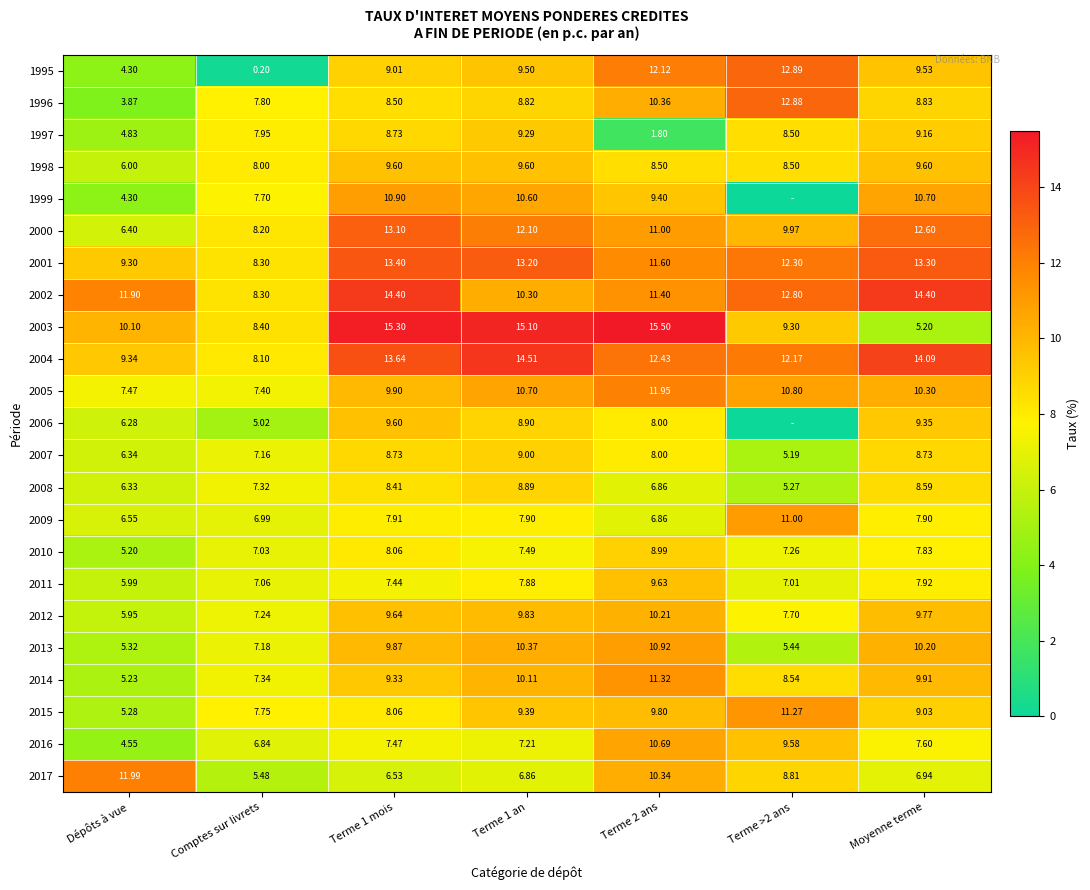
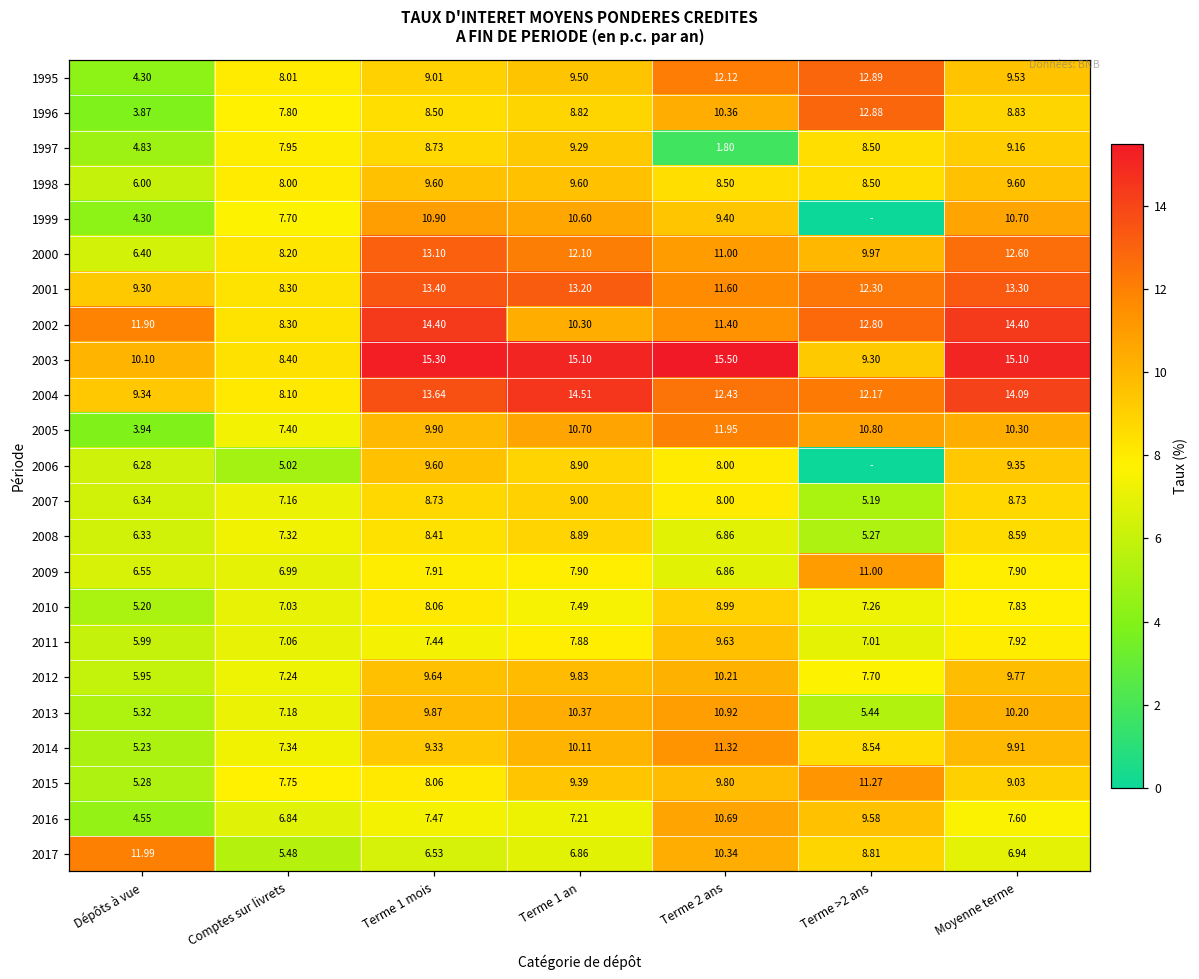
  {
    "1995": {
      "Dépôts à vue": 4.30,
-     "Comptes sur livrets": 0.20,
+     "Comptes sur livrets": 8.01,
      "Terme 1 mois": 9.01,
      "Terme 1 an": 9.50,
      "Terme 2 ans": 12.12,
      "Terme >2 ans": 12.89
    },
    "1996": {
      "Dépôts à vue": 3.87,
      "Comptes sur livrets": 7.80,
      "Terme 1 mois": 8.50,
      "Terme 1 an": 8.82,
      "Terme 2 ans": 10.36,
      "Terme >2 ans": 12.88,
      "Moyenne terme": 8.83
    },
    "1997": {
      "Dépôts à vue": 4.83,
      "Comptes sur livrets": 7.95,
      "Terme 1 mois": 8.73,
      "Terme 1 an": 9.29,
      "Terme 2 ans": 1.80,
      "Terme >2 ans": 8.50,
      "Moyenne terme": 9.16
    },
    "1998": {
      "Dépôts à vue": 6.00,
      "Comptes sur livrets": 8.00,
      "Terme 1 mois": 9.60,
      "Terme 1 an": 9.60,
      "Terme 2 ans": 8.50,
      "Terme >2 ans": 8.50,
      "Moyenne terme": 9.60
    },
    "1999": {
      "Dépôts à vue": 4.30,
      "Comptes sur livrets": 7.70,
      "Terme 1 mois": 10.90,
      "Terme 1 an": 10.60,
      "Terme 2 ans": 9.40,
      "Moyenne terme": 10.70
    },
    "2000": {
      "Dépôts à vue": 6.40,
      "Comptes sur livrets": 8.20,
      "Terme 1 mois": 13.10,
      "Terme 1 an": 12.10,
      "Terme 2 ans": 11.00,
      "Terme >2 ans": 9.97,
      "Moyenne terme": 12.60
    },
    "2001": {
      "Dépôts à vue": 9.30,
      "Comptes sur livrets": 8.30,
      "Terme 1 mois": 13.40,
      "Terme 1 an": 13.20,
      "Terme 2 ans": 11.60,
      "Terme >2 ans": 12.30,
      "Moyenne terme": 13.30
    },
    "2002": {
      "Dépôts à vue": 11.90,
      "Comptes sur livrets": 8.30,
      "Terme 1 mois": 14.40,
      "Terme 1 an": 10.30,
      "Terme 2 ans": 11.40,
      "Terme >2 ans": 12.80,
      "Moyenne terme": 14.40
    },
    "2003": {
      "Dépôts à vue": 10.10,
      "Comptes sur livrets": 8.40,
      "Terme 1 mois": 15.30,
      "Terme 1 an": 15.10,
      "Terme 2 ans": 15.50,
      "Terme >2 ans": 9.30,
-     "Moyenne terme": 5.20
+     "Moyenne terme": 15.10
    },
    "2004": {
      "Dépôts à vue": 9.34,
      "Comptes sur livrets": 8.10,
      "Terme 1 mois": 13.64,
      "Terme 1 an": 14.51,
      "Terme 2 ans": 12.43,
      "Terme >2 ans": 12.17,
      "Moyenne terme": 14.09
    },
    "2005": {
-     "Dépôts à vue": 7.47,
+     "Dépôts à vue": 3.94,
      "Comptes sur livrets": 7.40,
      "Terme 1 mois": 9.90,
      "Terme 1 an": 10.70,
      "Terme 2 ans": 11.95,
      "Terme >2 ans": 10.80,
      "Moyenne terme": 10.30
    },
    "2006": {
      "Dépôts à vue": 6.28,
      "Comptes sur livrets": 5.02,
      "Terme 1 mois": 9.60,
      "Terme 1 an": 8.90,
      "Terme 2 ans": 8.00,
      "Moyenne terme": 9.35
    },
    "2007": {
      "Dépôts à vue": 6.34,
      "Comptes sur livrets": 7.16,
      "Terme 1 mois": 8.73,
      "Terme 1 an": 9.00,
      "Terme 2 ans": 8.00,
      "Terme >2 ans": 5.19,
      "Moyenne terme": 8.73
    },
    "2008": {
      "Dépôts à vue": 6.33,
      "Comptes sur livrets": 7.32,
      "Terme 1 mois": 8.41,
      "Terme 1 an": 8.89,
      "Terme 2 ans": 6.86,
      "Terme >2 ans": 5.27,
      "Moyenne terme": 8.59
    },
    "2009": {
      "Dépôts à vue": 6.55,
      "Comptes sur livrets": 6.99,
      "Terme 1 mois": 7.91,
      "Terme 1 an": 7.90,
      "Terme 2 ans": 6.86,
      "Terme >2 ans": 11.00,
      "Moyenne terme": 7.90
    },
    "2010": {
      "Dépôts à vue": 5.20,
      "Comptes sur livrets": 7.03,
      "Terme 1 mois": 8.06,
      "Terme 1 an": 7.49,
      "Terme 2 ans": 8.99,
      "Terme >2 ans": 7.26,
      "Moyenne terme": 7.83
    },
    "2011": {
      "Dépôts à vue": 5.99,
      "Comptes sur livrets": 7.06,
      "Terme 1 mois": 7.44,
      "Terme 1 an": 7.88,
      "Terme 2 ans": 9.63,
      "Terme >2 ans": 7.01,
      "Moyenne terme": 7.92
    },
    "2012": {
      "Dépôts à vue": 5.95,
      "Comptes sur livrets": 7.24,
      "Terme 1 mois": 9.64,
      "Terme 1 an": 9.83,
      "Terme 2 ans": 10.21,
      "Terme >2 ans": 7.70,
      "Moyenne terme": 9.77
    },
    "2013": {
      "Dépôts à vue": 5.32,
      "Comptes sur livrets": 7.18,
      "Terme 1 mois": 9.87,
      "Terme 1 an": 10.37,
      "Terme 2 ans": 10.92,
      "Terme >2 ans": 5.44,
      "Moyenne terme": 10.20
    },
    "2014": {
      "Dépôts à vue": 5.23,
      "Comptes sur livrets": 7.34,
      "Terme 1 mois": 9.33,
      "Terme 1 an": 10.11,
      "Terme 2 ans": 11.32,
      "Terme >2 ans": 8.54,
      "Moyenne terme": 9.91
    },
    "2015": {
      "Dépôts à vue": 5.28,
      "Comptes sur livrets": 7.75,
      "Terme 1 mois": 8.06,
      "Terme 1 an": 9.39,
      "Terme 2 ans": 9.80,
      "Terme >2 ans": 11.27,
      "Moyenne terme": 9.03
    },
    "2016": {
      "Dépôts à vue": 4.55,
      "Comptes sur livrets": 6.84,
      "Terme 1 mois": 7.47,
      "Terme 1 an": 7.21,
      "Terme 2 ans": 10.69,
      "Terme >2 ans": 9.58,
      "Moyenne terme": 7.60
    },
    "2017": {
      "Dépôts à vue": 11.99,
      "Comptes sur livrets": 5.48,
      "Terme 1 mois": 6.53,
      "Terme 1 an": 6.86,
      "Terme 2 ans": 10.34,
      "Terme >2 ans": 8.81,
      "Moyenne terme": 6.94
    }
  }
